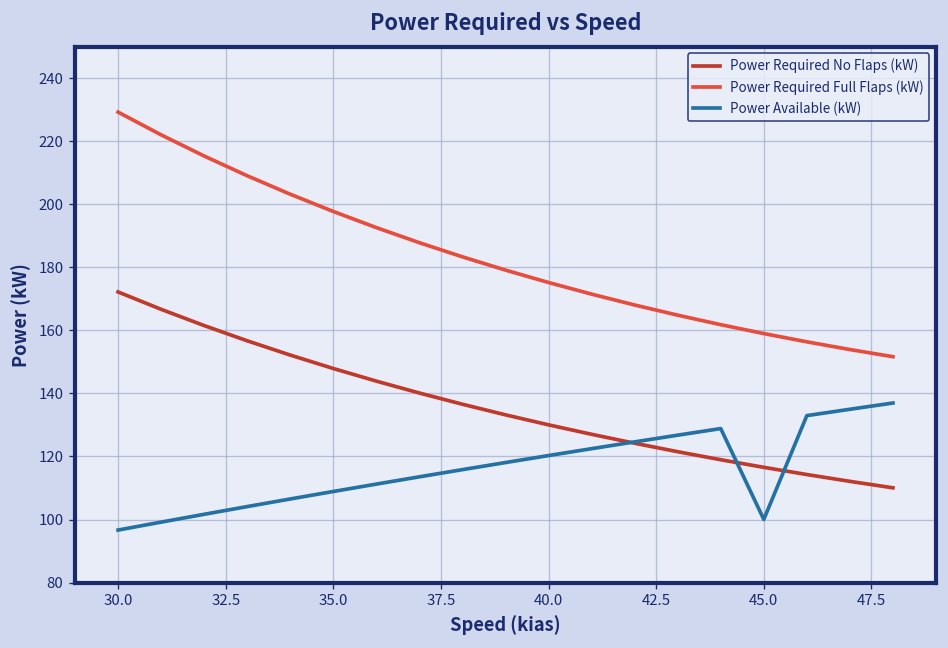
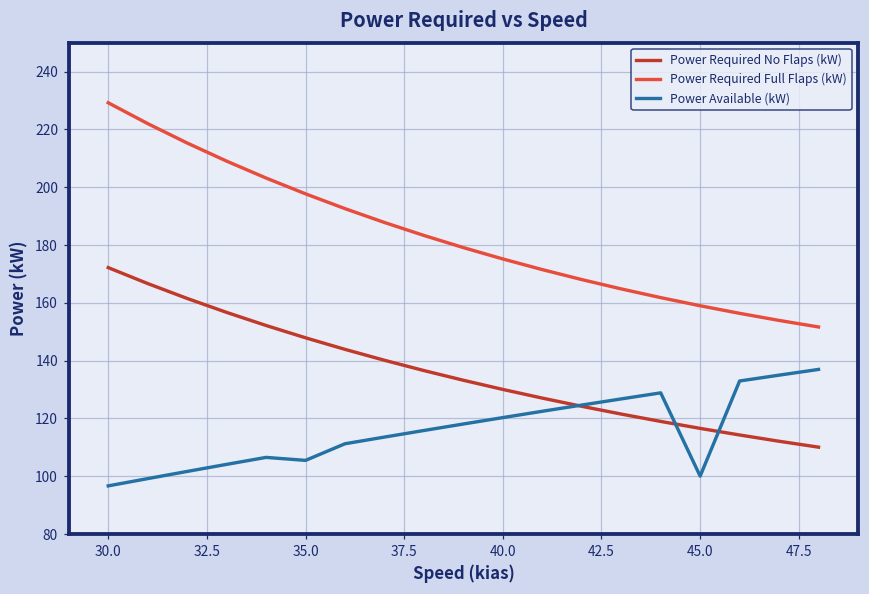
  {
    "Power Available (kW)": {
      "30.0": 97,
-     "35.0": 109,
+     "35.0": 105,
      "40.0": 120,
      "45.0": 100
    }
  }
